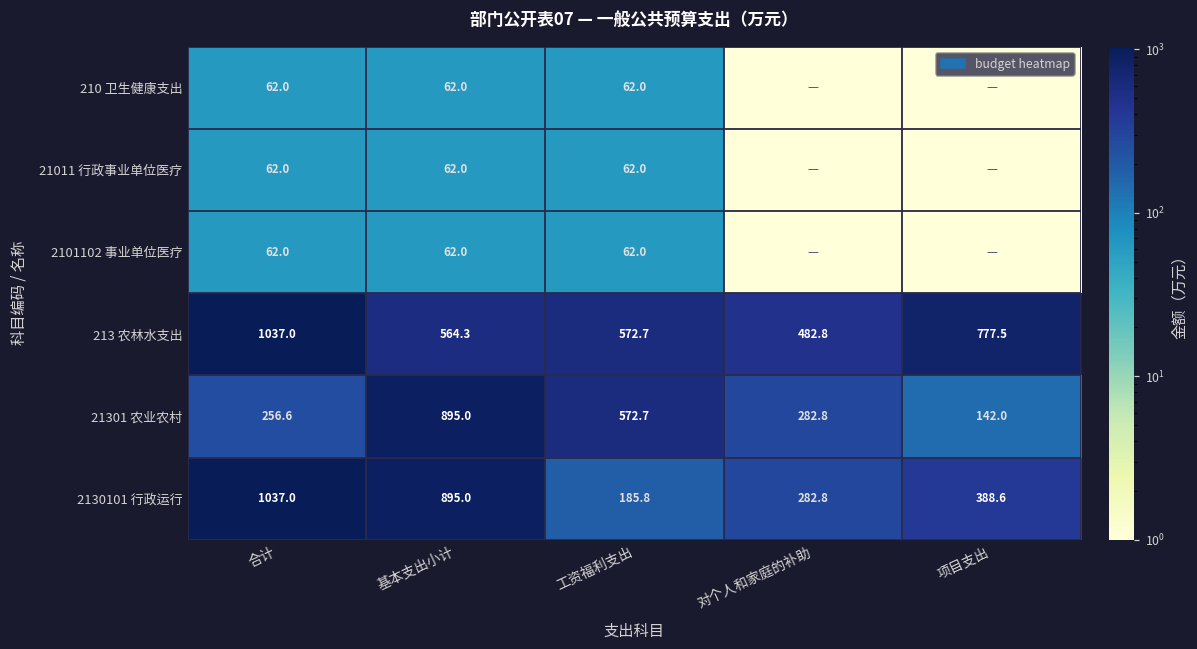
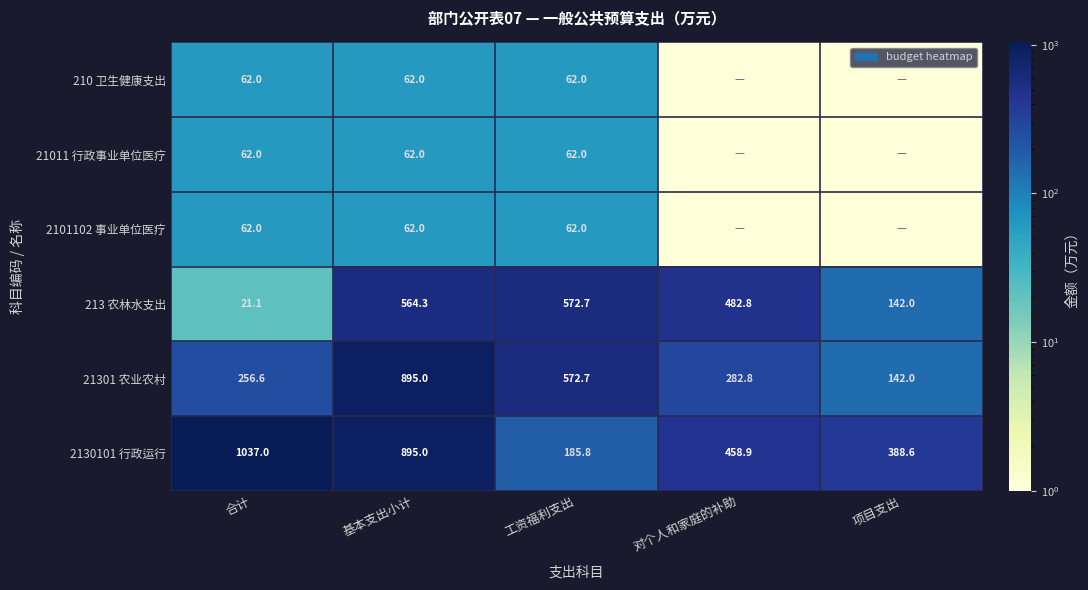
  {
    "210 卫生健康支出": {
      "合计": 62.0,
      "基本支出小计": 62.0,
      "工资福利支出": 62.0
    },
    "21011 行政事业单位医疗": {
      "合计": 62.0,
      "基本支出小计": 62.0,
      "工资福利支出": 62.0
    },
    "2101102 事业单位医疗": {
      "合计": 62.0,
      "基本支出小计": 62.0,
      "工资福利支出": 62.0
    },
    "213 农林水支出": {
-     "合计": 1037.0,
+     "合计": 21.1,
      "基本支出小计": 564.3,
      "工资福利支出": 572.7,
      "对个人和家庭的补助": 482.8,
-     "项目支出": 777.5
+     "项目支出": 142.0
    },
    "21301 农业农村": {
      "合计": 256.6,
      "基本支出小计": 895.0,
      "工资福利支出": 572.7,
      "对个人和家庭的补助": 282.8,
      "项目支出": 142.0
    },
    "2130101 行政运行": {
      "合计": 1037.0,
      "基本支出小计": 895.0,
      "工资福利支出": 185.8,
-     "对个人和家庭的补助": 282.8,
+     "对个人和家庭的补助": 458.9,
      "项目支出": 388.6
    }
  }
